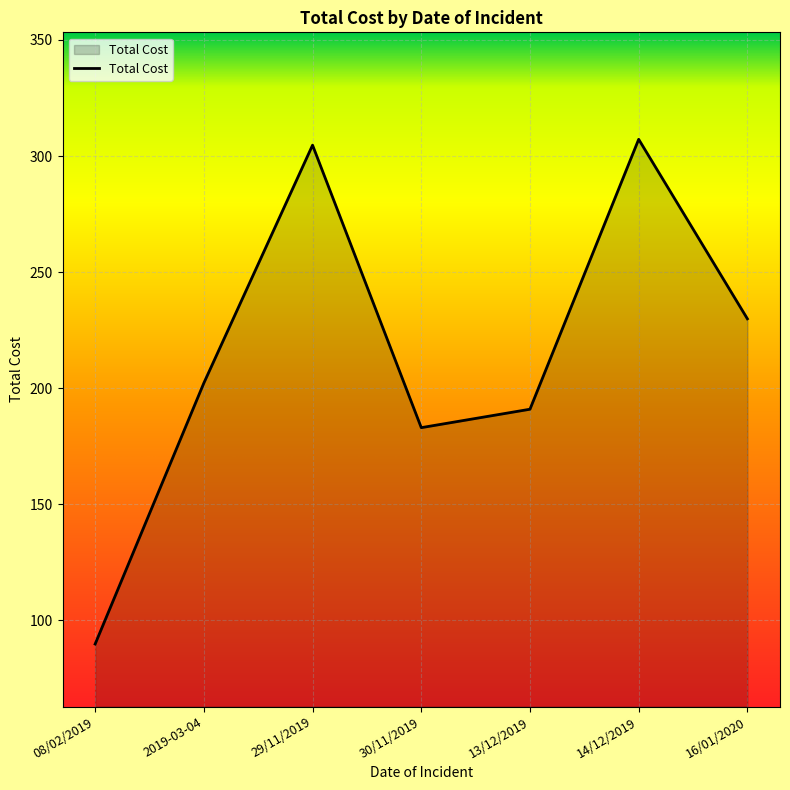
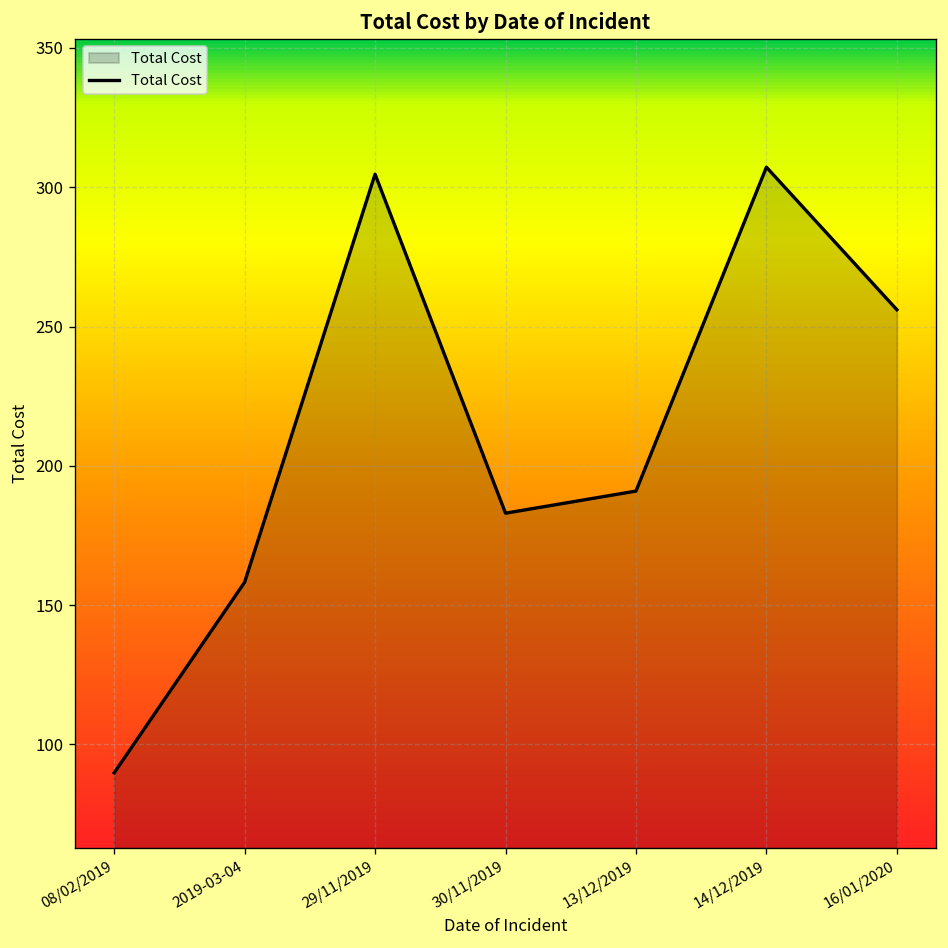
  {
    "08/02/2019": 90,
-   "2019-03-04": 202,
+   "2019-03-04": 158,
    "29/11/2019": 305,
    "30/11/2019": 183,
    "13/12/2019": 191,
    "14/12/2019": 307,
-   "16/01/2020": 230
+   "16/01/2020": 256
  }
